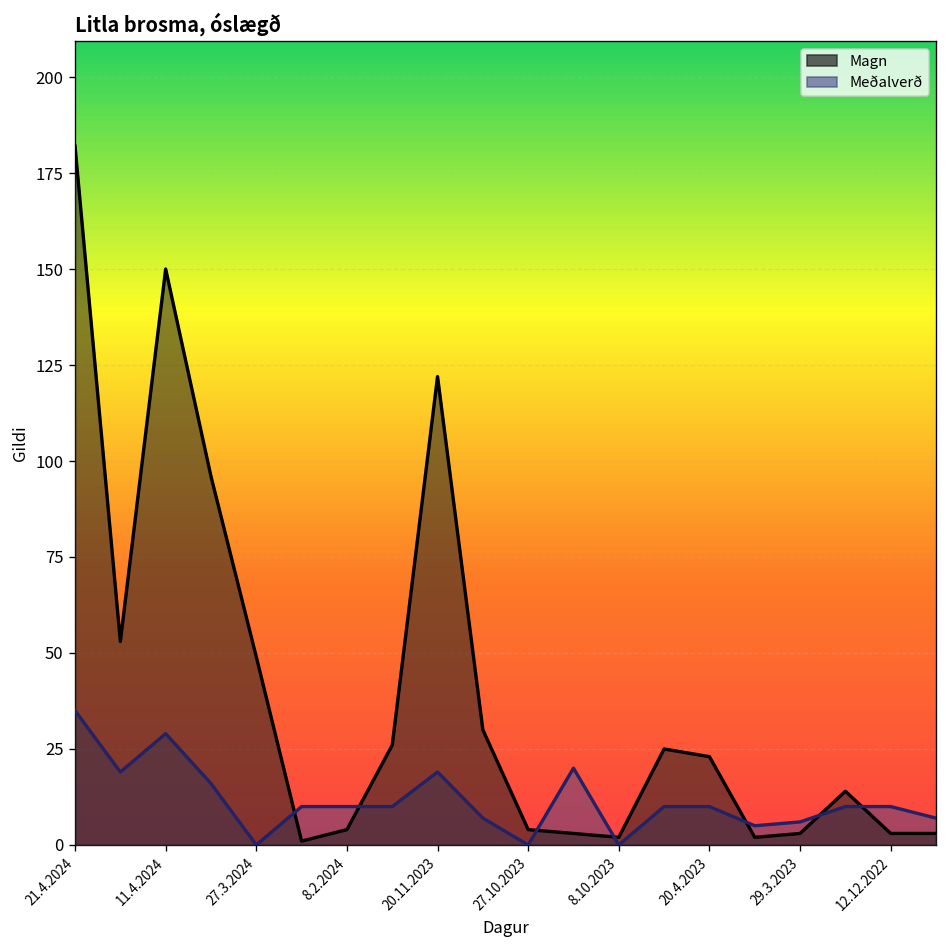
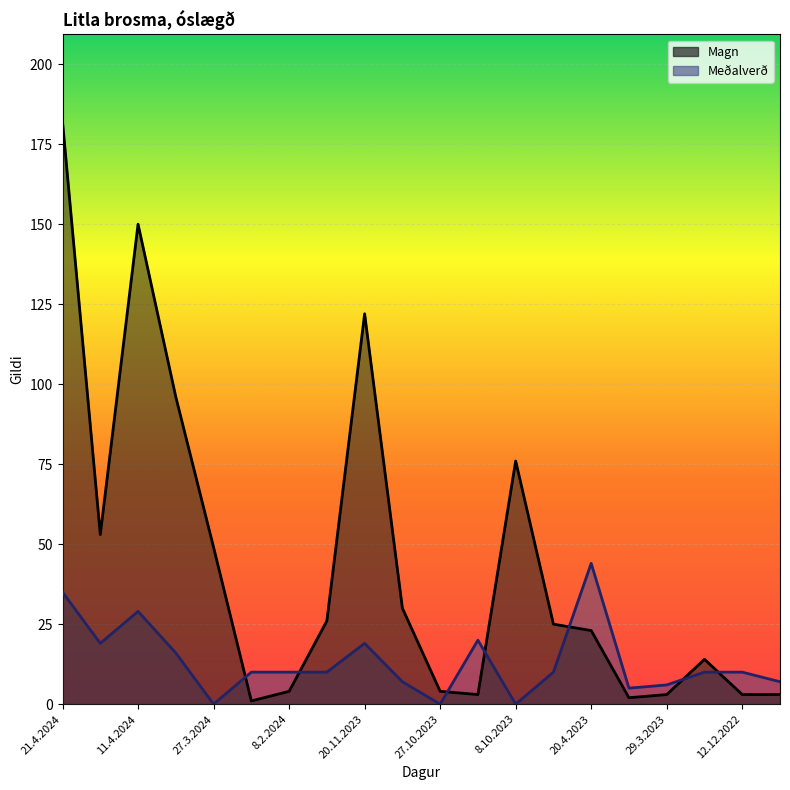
  {
    "Magn": {
      "21.4.2024": 182,
      "11.4.2024": 150,
      "27.3.2024": 49,
      "8.2.2024": 4,
      "20.11.2023": 122,
      "27.10.2023": 4,
-     "8.10.2023": 2,
+     "8.10.2023": 76,
      "20.4.2023": 23,
      "29.3.2023": 3,
      "12.12.2022": 3
    },
    "Meðalverð": {
      "21.4.2024": 35,
      "11.4.2024": 29,
      "27.3.2024": 0,
      "8.2.2024": 10,
      "20.11.2023": 19,
      "27.10.2023": 0,
      "8.10.2023": 0,
-     "20.4.2023": 10,
+     "20.4.2023": 44,
      "29.3.2023": 6,
      "12.12.2022": 10
    }
  }
